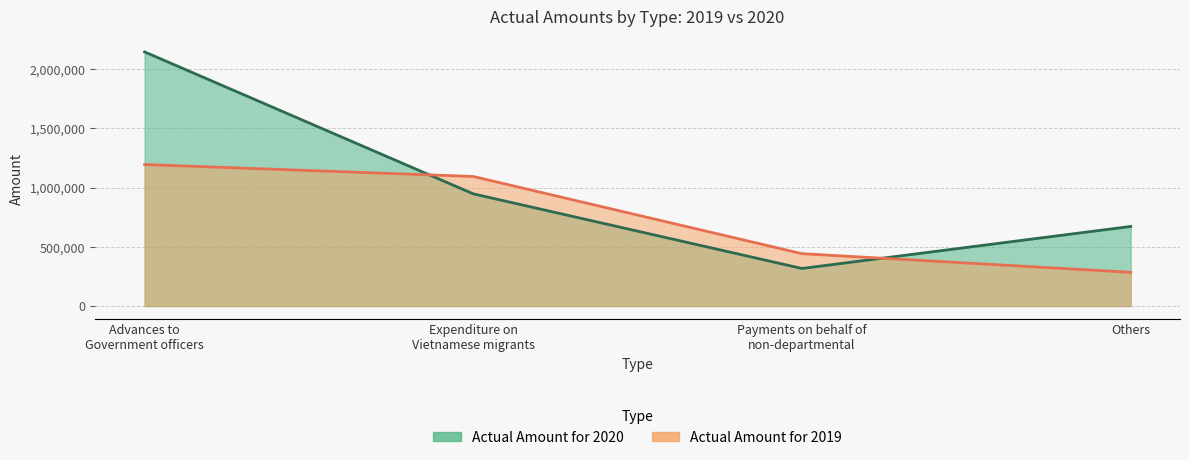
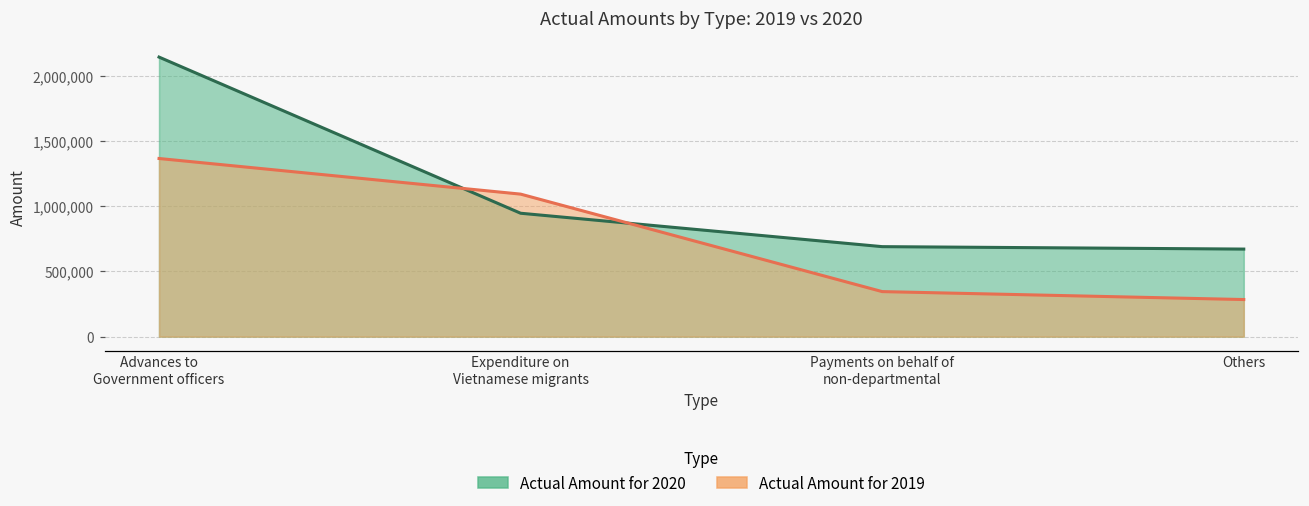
  {
    "Actual Amount for 2020": {
      "Advances to Government officers": "2,140,000",
      "Expenditure on Vietnamese migrants": "950,000",
-     "Payments on behalf of non-departmental": "320,000",
+     "Payments on behalf of non-departmental": "690,000",
      "Others": "670,000"
    },
    "Actual Amount for 2019": {
-     "Advances to Government officers": "1,190,000",
+     "Advances to Government officers": "1,370,000",
      "Expenditure on Vietnamese migrants": "1,090,000",
-     "Payments on behalf of non-departmental": "440,000",
+     "Payments on behalf of non-departmental": "350,000",
      "Others": "280,000"
    }
  }
